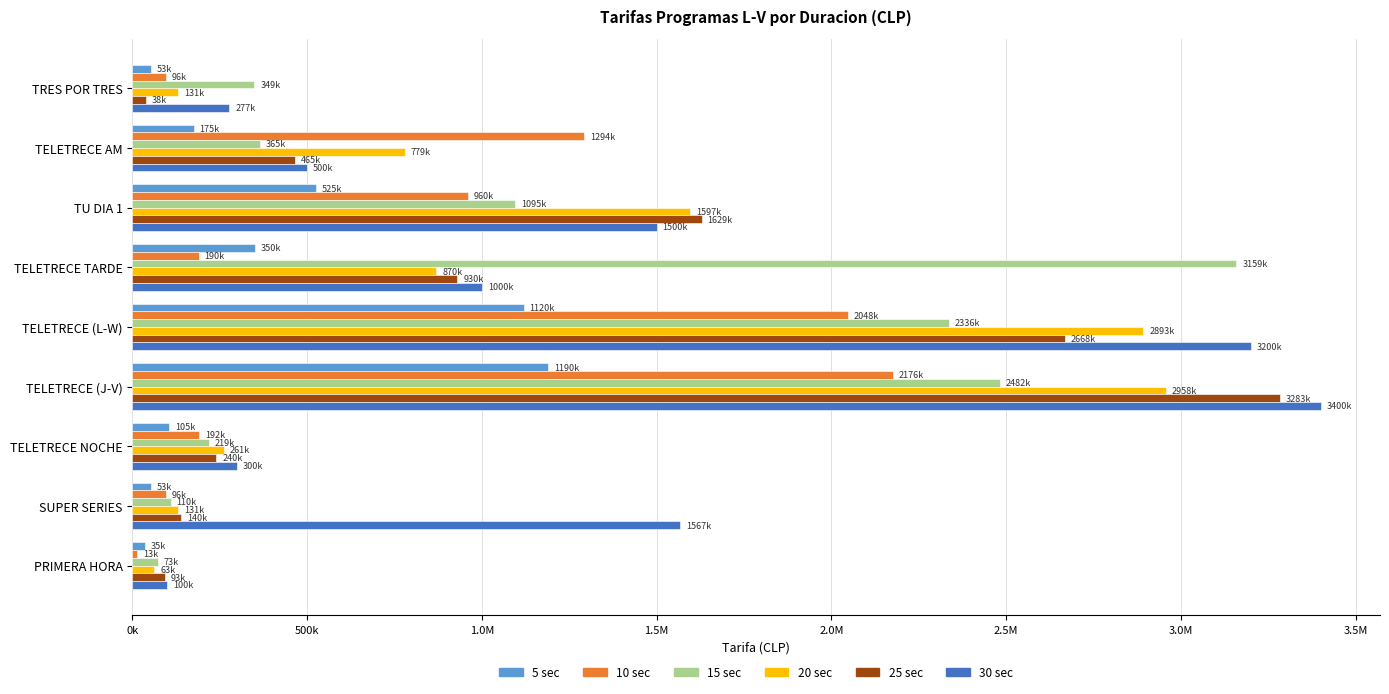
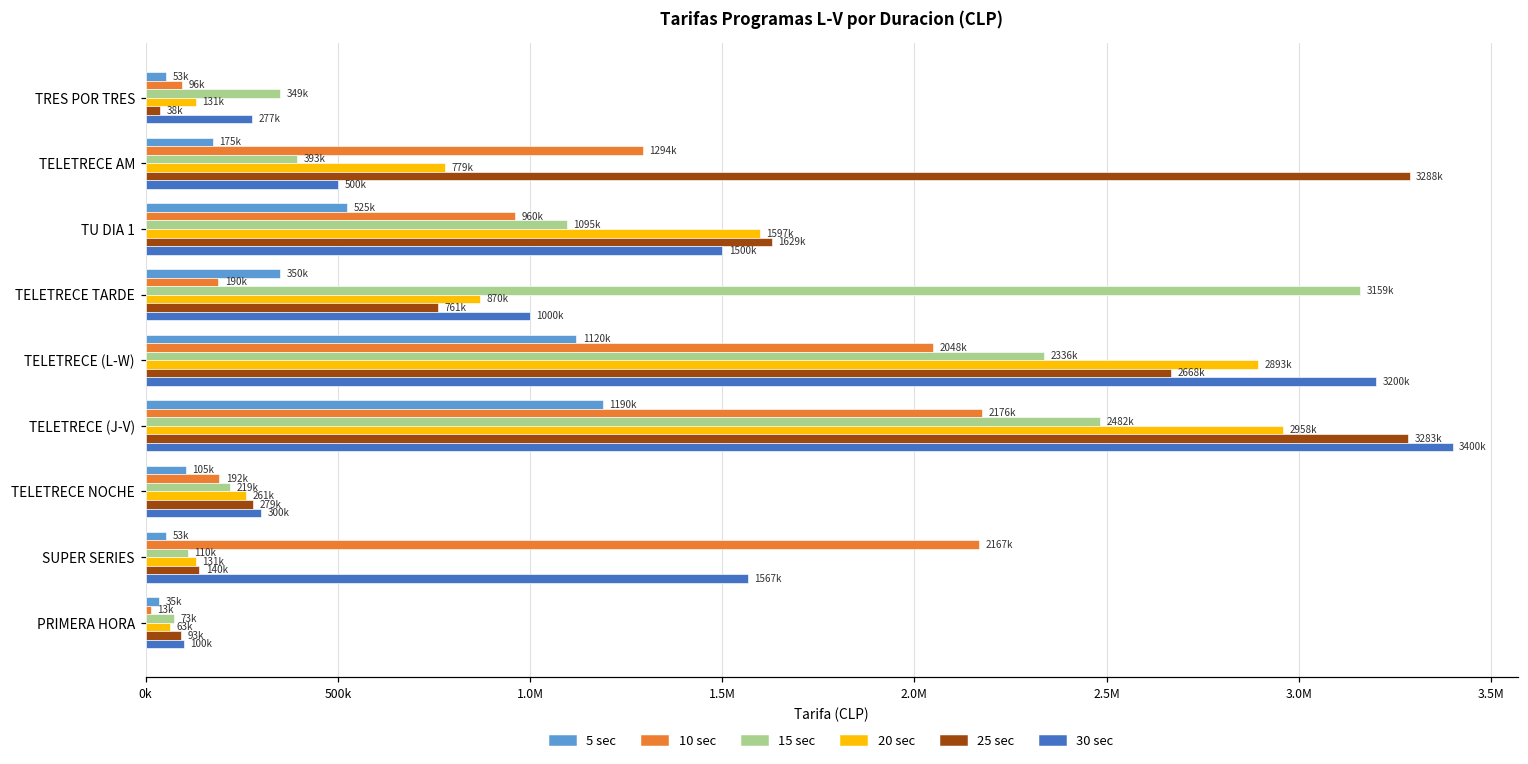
  {
    "10 sec": {
      "TRES POR TRES": "96k",
      "TELETRECE AM": "1294k",
      "TU DIA 1": "960k",
      "TELETRECE TARDE": "190k",
      "TELETRECE (L-W)": "2048k",
      "TELETRECE (J-V)": "2176k",
      "TELETRECE NOCHE": "192k",
-     "SUPER SERIES": "96k",
+     "SUPER SERIES": "2167k",
      "PRIMERA HORA": "13k"
    },
    "15 sec": {
      "TRES POR TRES": "349k",
-     "TELETRECE AM": "365k",
+     "TELETRECE AM": "393k",
      "TU DIA 1": "1095k",
      "TELETRECE TARDE": "3159k",
      "TELETRECE (L-W)": "2336k",
      "TELETRECE (J-V)": "2482k",
      "TELETRECE NOCHE": "219k",
      "SUPER SERIES": "110k",
      "PRIMERA HORA": "73k"
    },
    "20 sec": {
      "TRES POR TRES": "131k",
      "TELETRECE AM": "779k",
      "TU DIA 1": "1597k",
      "TELETRECE TARDE": "870k",
      "TELETRECE (L-W)": "2893k",
      "TELETRECE (J-V)": "2958k",
      "TELETRECE NOCHE": "261k",
      "SUPER SERIES": "131k",
      "PRIMERA HORA": "63k"
    },
    "25 sec": {
      "TRES POR TRES": "38k",
-     "TELETRECE AM": "465k",
+     "TELETRECE AM": "3288k",
      "TU DIA 1": "1629k",
-     "TELETRECE TARDE": "930k",
+     "TELETRECE TARDE": "761k",
      "TELETRECE (L-W)": "2668k",
      "TELETRECE (J-V)": "3283k",
-     "TELETRECE NOCHE": "240k",
+     "TELETRECE NOCHE": "279k",
      "SUPER SERIES": "140k",
      "PRIMERA HORA": "93k"
    }
  }
